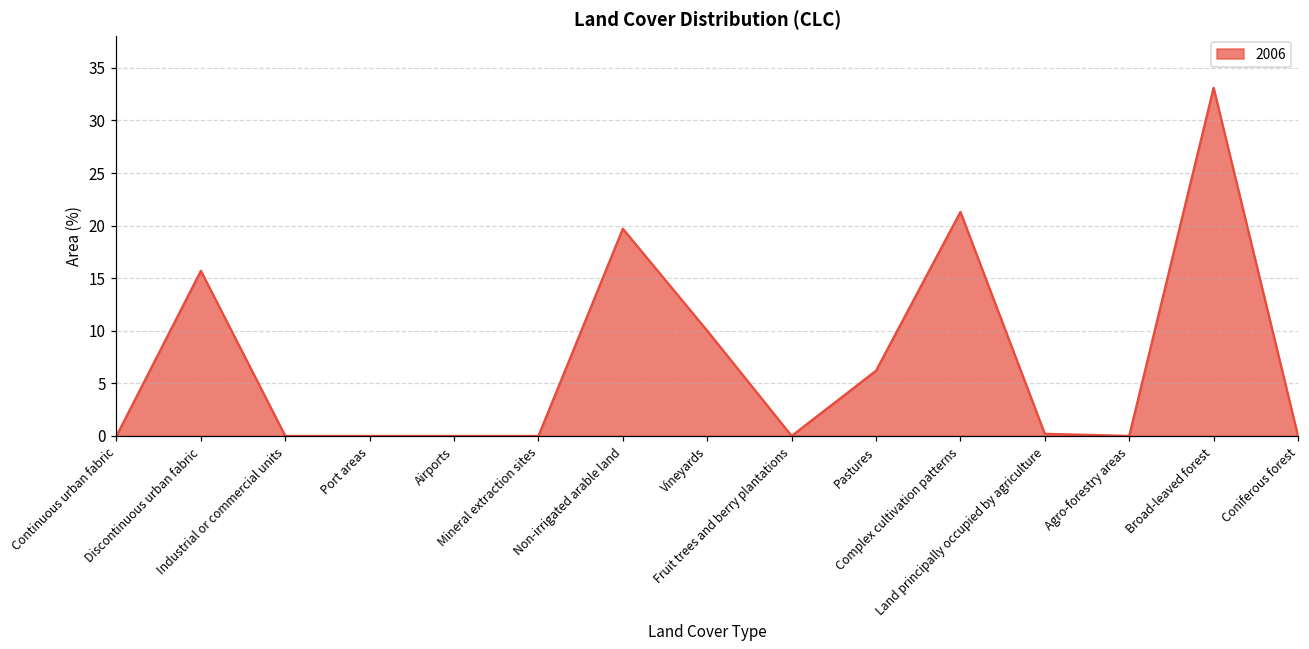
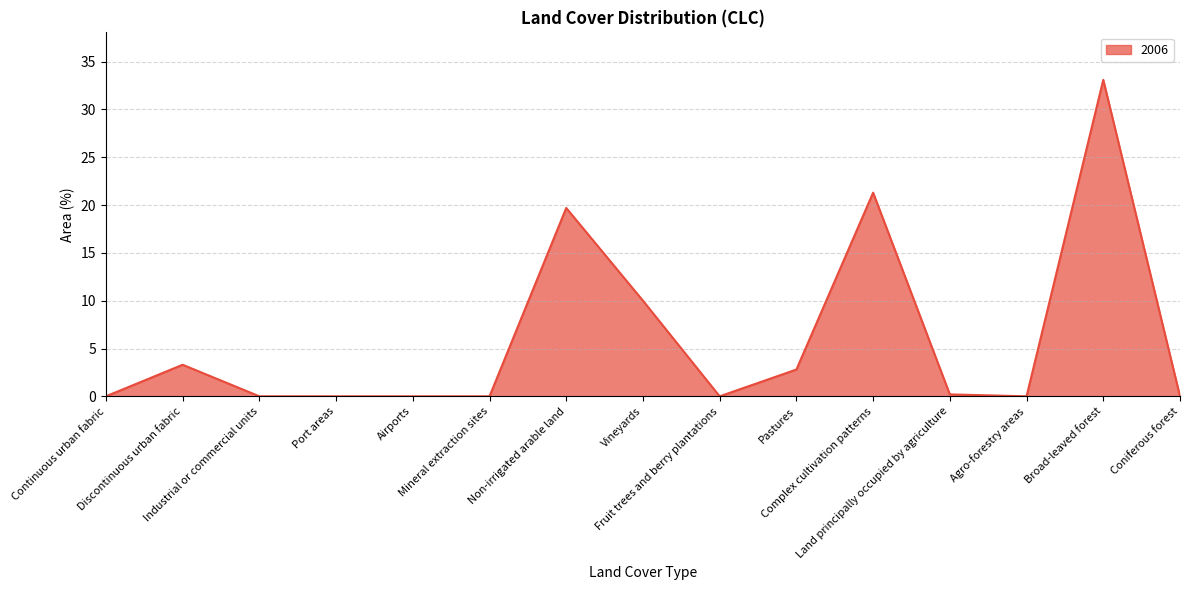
  {
    "Continuous urban fabric": 0,
-   "Discontinuous urban fabric": 16,
+   "Discontinuous urban fabric": 3,
    "Industrial or commercial units": 0,
    "Port areas": 0,
    "Airports": 0,
    "Mineral extraction sites": 0,
    "Non-irrigated arable land": 20,
    "Vineyards": 10,
    "Fruit trees and berry plantations": 0,
-   "Pastures": 6,
+   "Pastures": 3,
    "Complex cultivation patterns": 21,
    "Land principally occupied by agriculture": 0,
    "Agro-forestry areas": 0,
    "Broad-leaved forest": 33,
    "Coniferous forest": 0
  }
